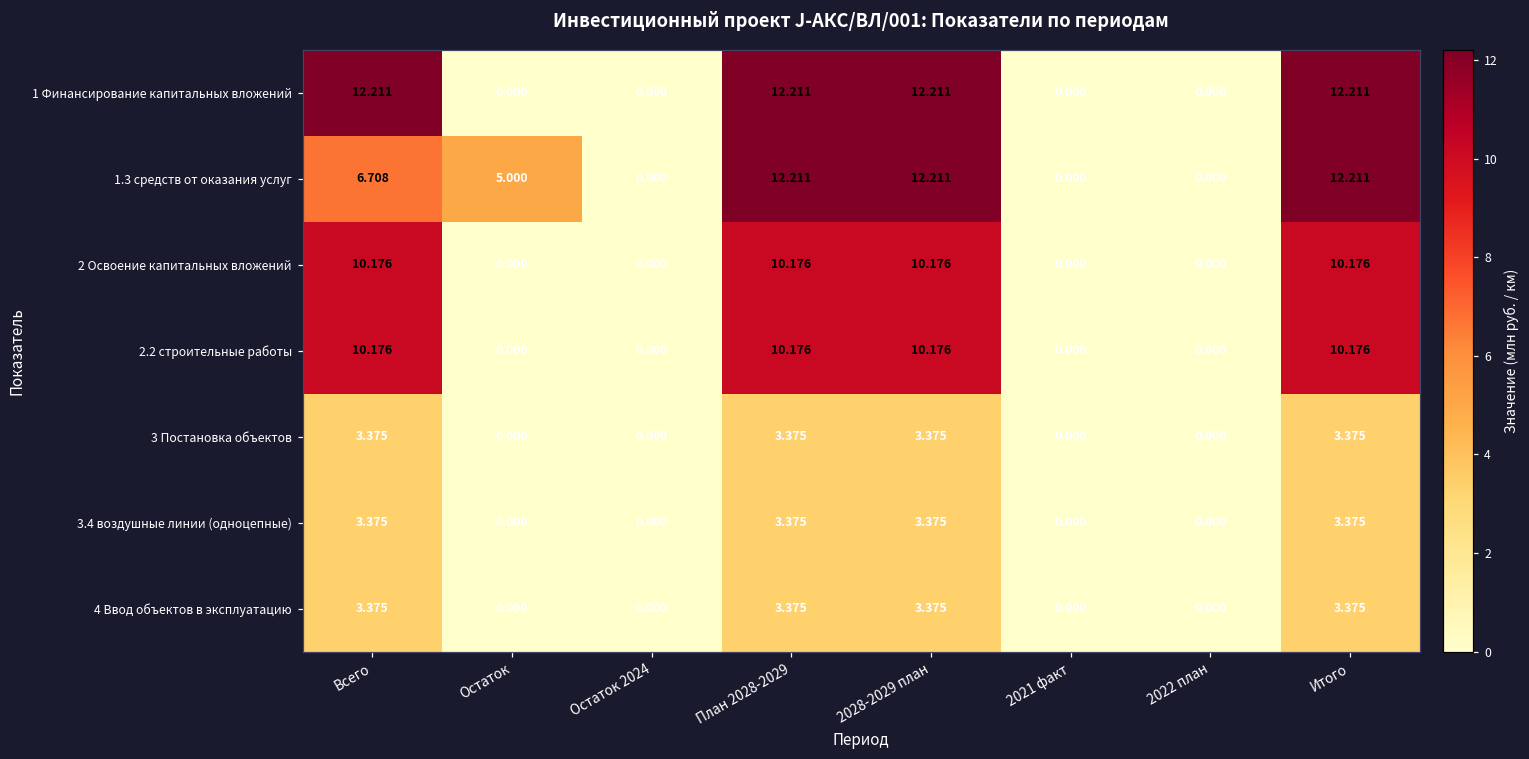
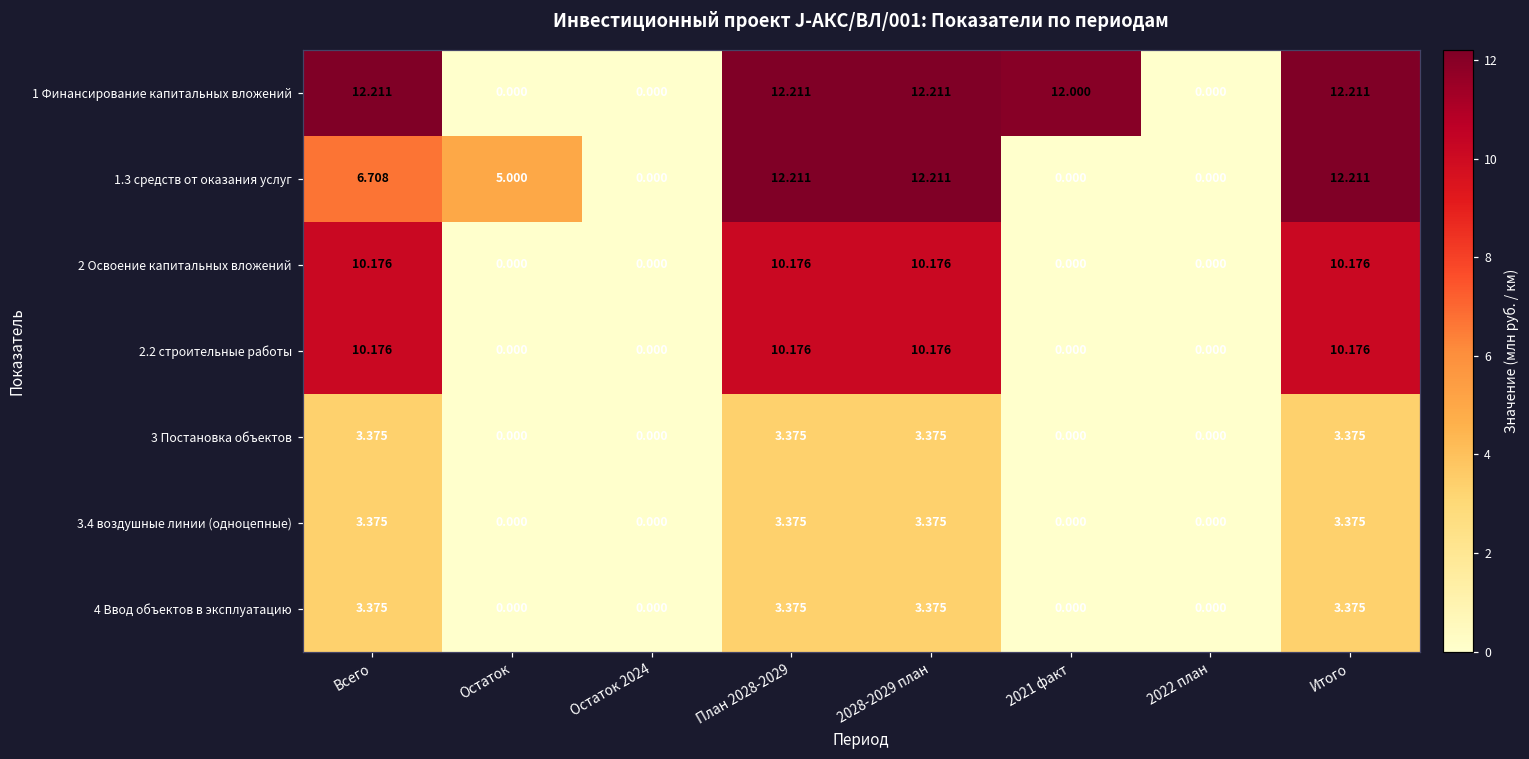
  {
    "1 Финансирование капитальных вложений": {
      "Всего": 12.211,
      "Остаток": 0.000,
      "Остаток 2024": 0.000,
      "План 2028-2029": 12.211,
      "2028-2029 план": 12.211,
-     "2021 факт": 0.000,
+     "2021 факт": 12.000,
      "2022 план": 0.000,
      "Итого": 12.211
    },
    "1.3 средств от оказания услуг": {
      "Всего": 6.708,
      "Остаток": 5.000,
      "Остаток 2024": 0.000,
      "План 2028-2029": 12.211,
      "2028-2029 план": 12.211,
      "2021 факт": 0.000,
      "2022 план": 0.000,
      "Итого": 12.211
    },
    "2 Освоение капитальных вложений": {
      "Всего": 10.176,
      "Остаток": 0.000,
      "Остаток 2024": 0.000,
      "План 2028-2029": 10.176,
      "2028-2029 план": 10.176,
      "2021 факт": 0.000,
      "2022 план": 0.000,
      "Итого": 10.176
    },
    "2.2 строительные работы": {
      "Всего": 10.176,
      "Остаток": 0.000,
      "Остаток 2024": 0.000,
      "План 2028-2029": 10.176,
      "2028-2029 план": 10.176,
      "2021 факт": 0.000,
      "2022 план": 0.000,
      "Итого": 10.176
    },
    "3 Постановка объектов": {
      "Всего": 3.375,
      "Остаток": 0.000,
      "Остаток 2024": 0.000,
      "План 2028-2029": 3.375,
      "2028-2029 план": 3.375,
      "2021 факт": 0.000,
      "2022 план": 0.000,
      "Итого": 3.375
    },
    "3.4 воздушные линии (одноцепные)": {
      "Всего": 3.375,
      "Остаток": 0.000,
      "Остаток 2024": 0.000,
      "План 2028-2029": 3.375,
      "2028-2029 план": 3.375,
      "2021 факт": 0.000,
      "2022 план": 0.000,
      "Итого": 3.375
    },
    "4 Ввод объектов в эксплуатацию": {
      "Всего": 3.375,
      "Остаток": 0.000,
      "Остаток 2024": 0.000,
      "План 2028-2029": 3.375,
      "2028-2029 план": 3.375,
      "2021 факт": 0.000,
      "2022 план": 0.000,
      "Итого": 3.375
    }
  }
